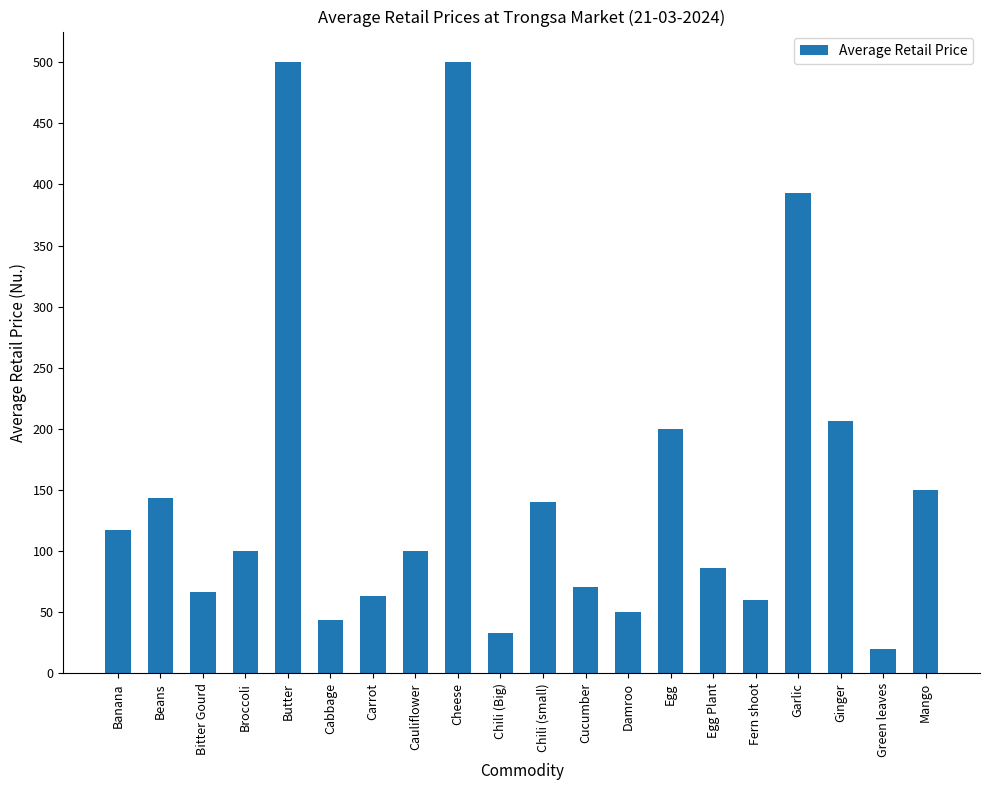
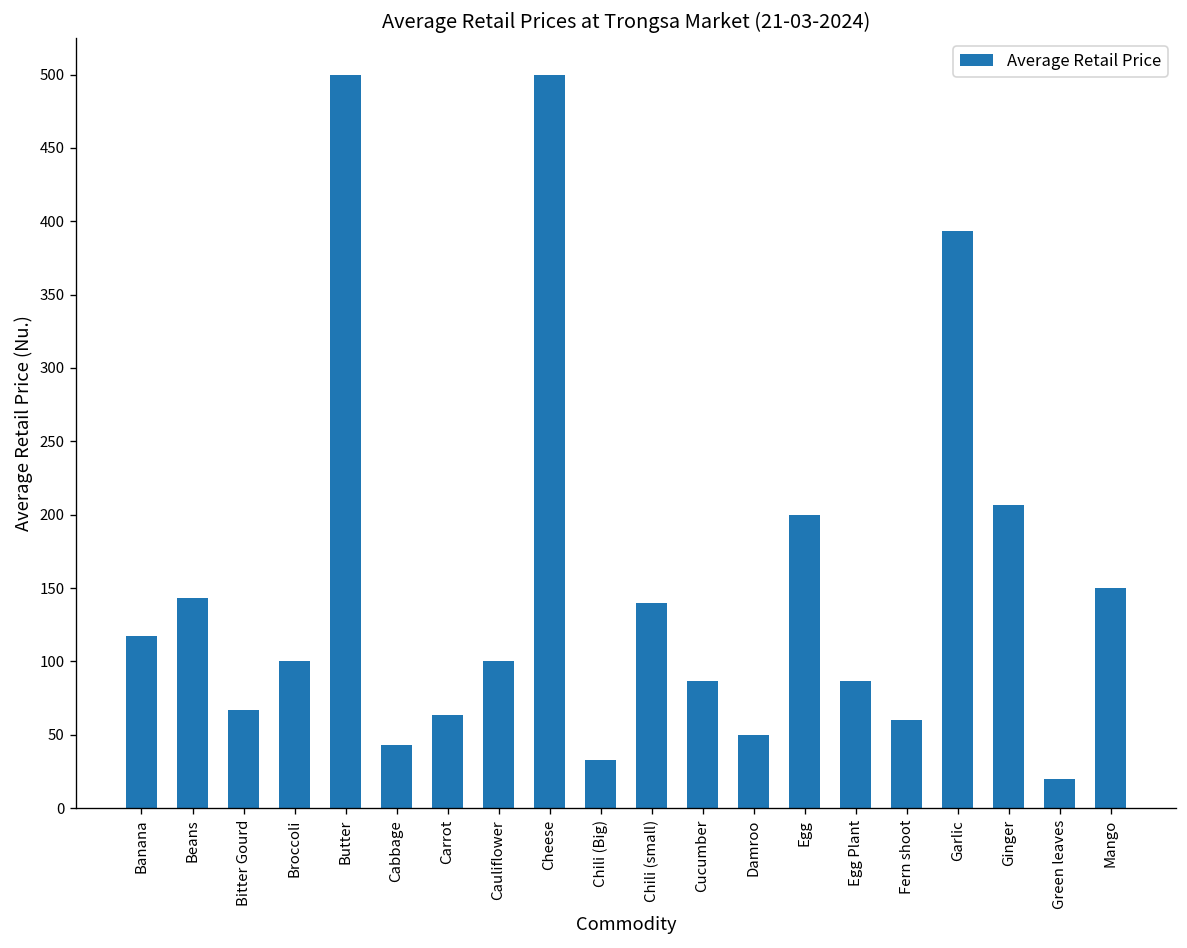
  {
    "Banana": 117,
    "Beans": 143,
    "Bitter Gourd": 67,
    "Broccoli": 100,
    "Butter": 500,
    "Cabbage": 43,
    "Carrot": 63,
    "Cauliflower": 100,
    "Cheese": 500,
    "Chili (Big)": 33,
    "Chili (small)": 140,
-   "Cucumber": 70,
+   "Cucumber": 87,
    "Damroo": 50,
    "Egg": 200,
    "Egg Plant": 87,
    "Fern shoot": 60,
    "Garlic": 393,
    "Ginger": 207,
    "Green leaves": 20,
    "Mango": 150
  }
